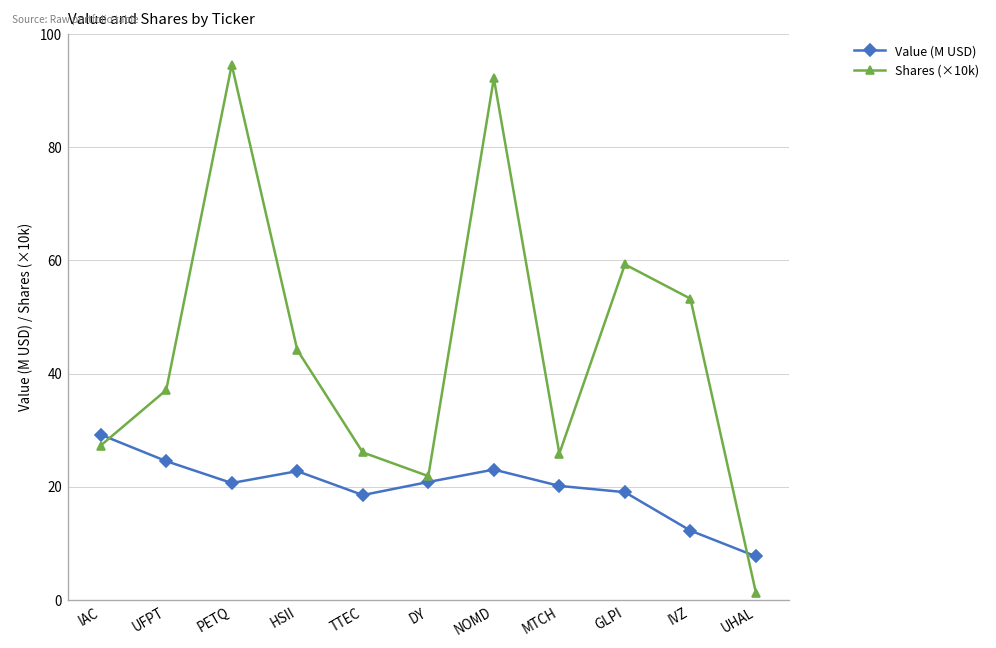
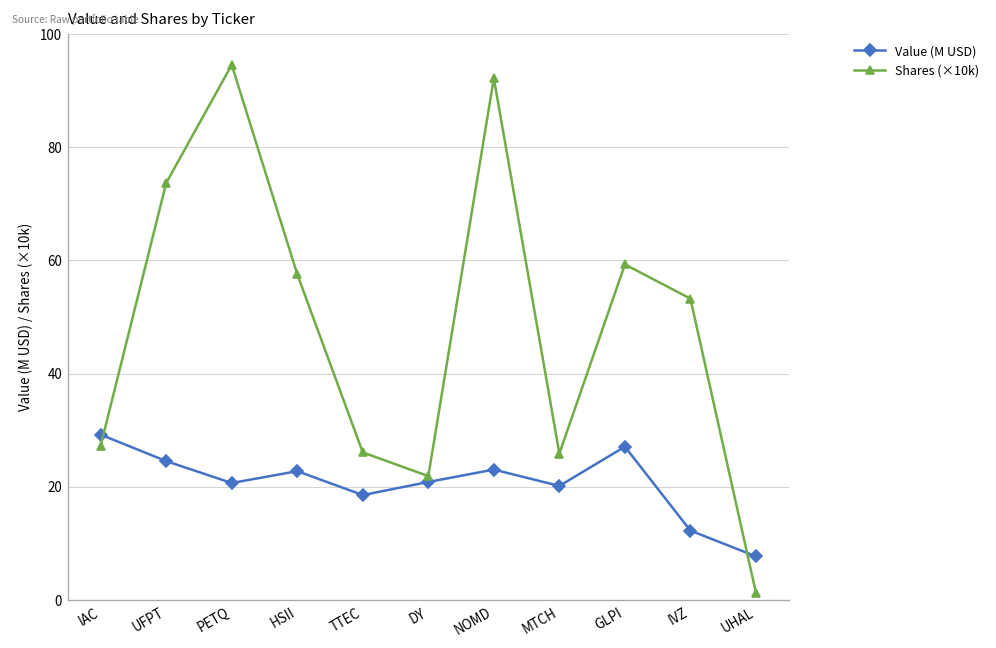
  {
    "Value (M USD)": {
      "IAC": 29,
      "UFPT": 25,
      "PETQ": 21,
      "HSII": 23,
      "TTEC": 19,
      "DY": 21,
      "NOMD": 23,
      "MTCH": 20,
-     "GLPI": 19,
+     "GLPI": 27,
      "IVZ": 12,
      "UHAL": 8
    },
    "Shares (×10k)": {
      "IAC": 27,
-     "UFPT": 37,
+     "UFPT": 74,
      "PETQ": 95,
-     "HSII": 44,
+     "HSII": 58,
      "TTEC": 26,
      "DY": 22,
      "NOMD": 92,
      "MTCH": 26,
      "GLPI": 59,
      "IVZ": 53,
      "UHAL": 1
    }
  }
